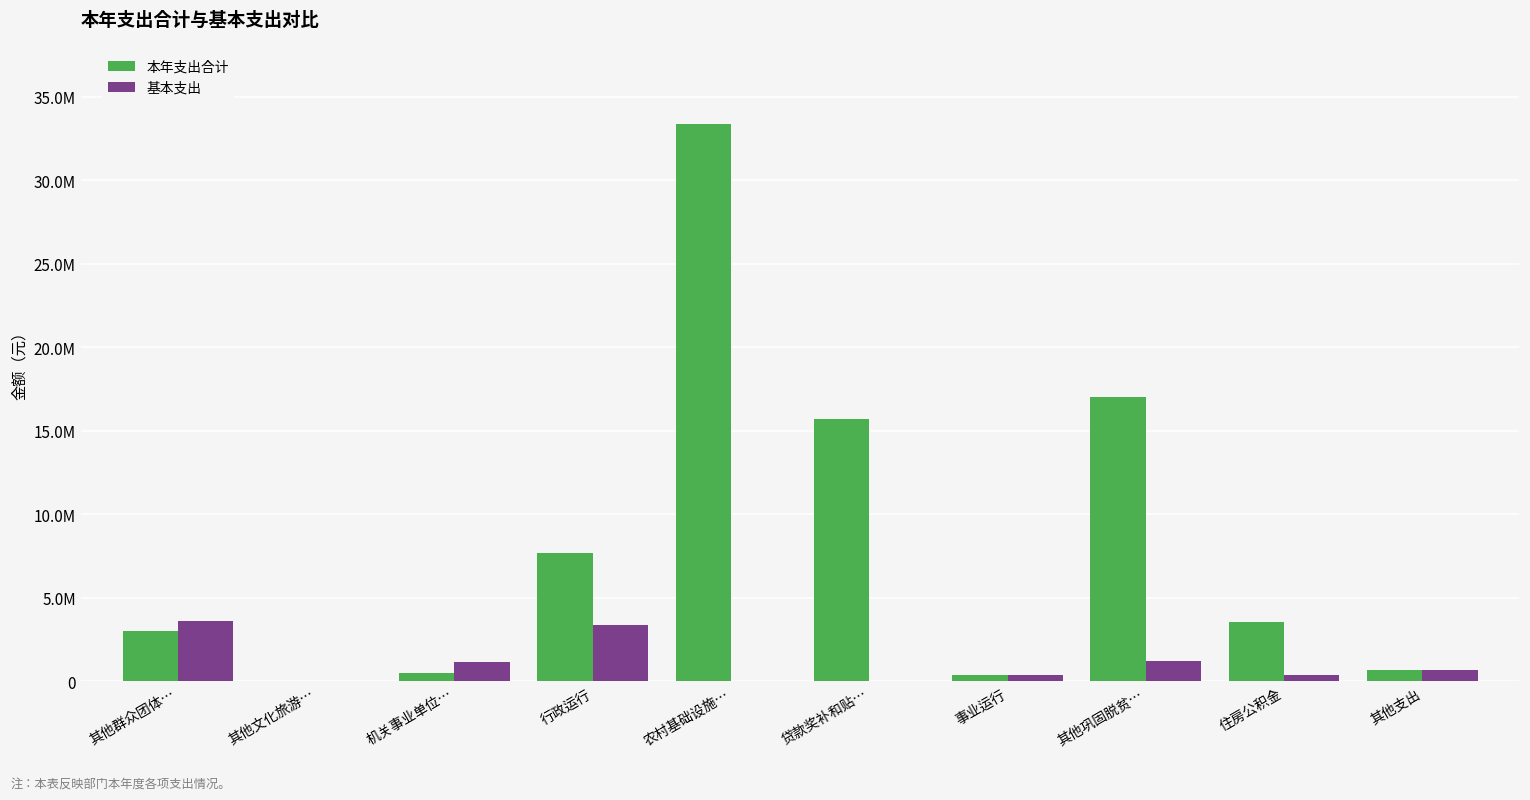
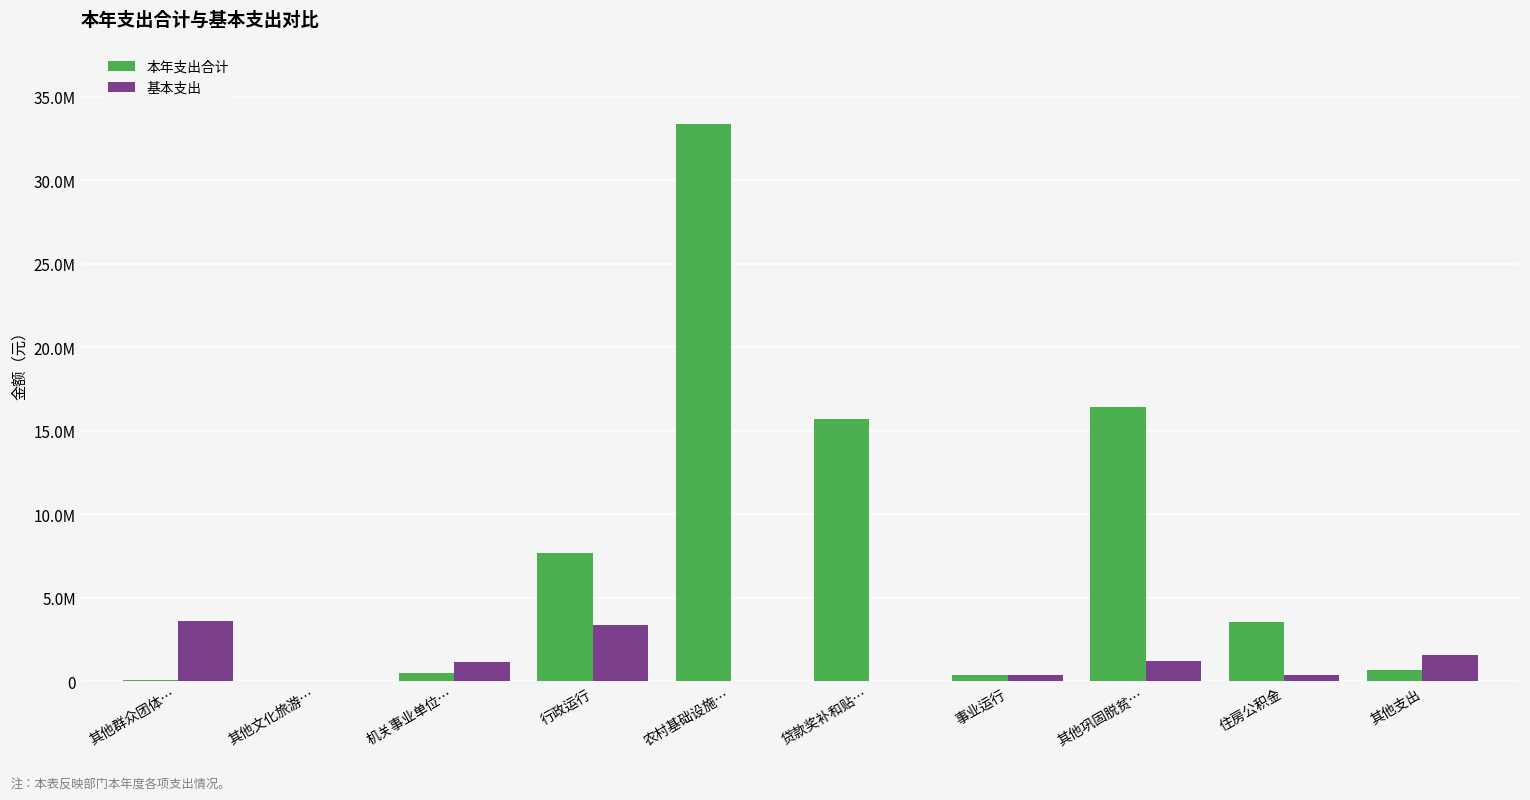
  {
    "本年支出合计": {
-     "其他群众团体…": 3000000,
+     "其他群众团体…": 100000,
      "机关事业单位…": 500000,
      "行政运行": 7700000,
      "农村基础设施…": 33300000,
      "贷款奖补和贴…": 15700000,
      "事业运行": 400000,
-     "其他巩固脱贫…": 17000000,
+     "其他巩固脱贫…": 16500000,
      "住房公积金": 3500000,
      "其他支出": 700000
    },
    "基本支出": {
      "其他群众团体…": 3600000,
      "其他文化旅游…": 0,
      "机关事业单位…": 1200000,
      "行政运行": 3400000,
      "农村基础设施…": 0,
      "贷款奖补和贴…": 0,
      "事业运行": 400000,
      "其他巩固脱贫…": 1200000,
      "住房公积金": 400000,
-     "其他支出": 700000
+     "其他支出": 1600000
    }
  }
